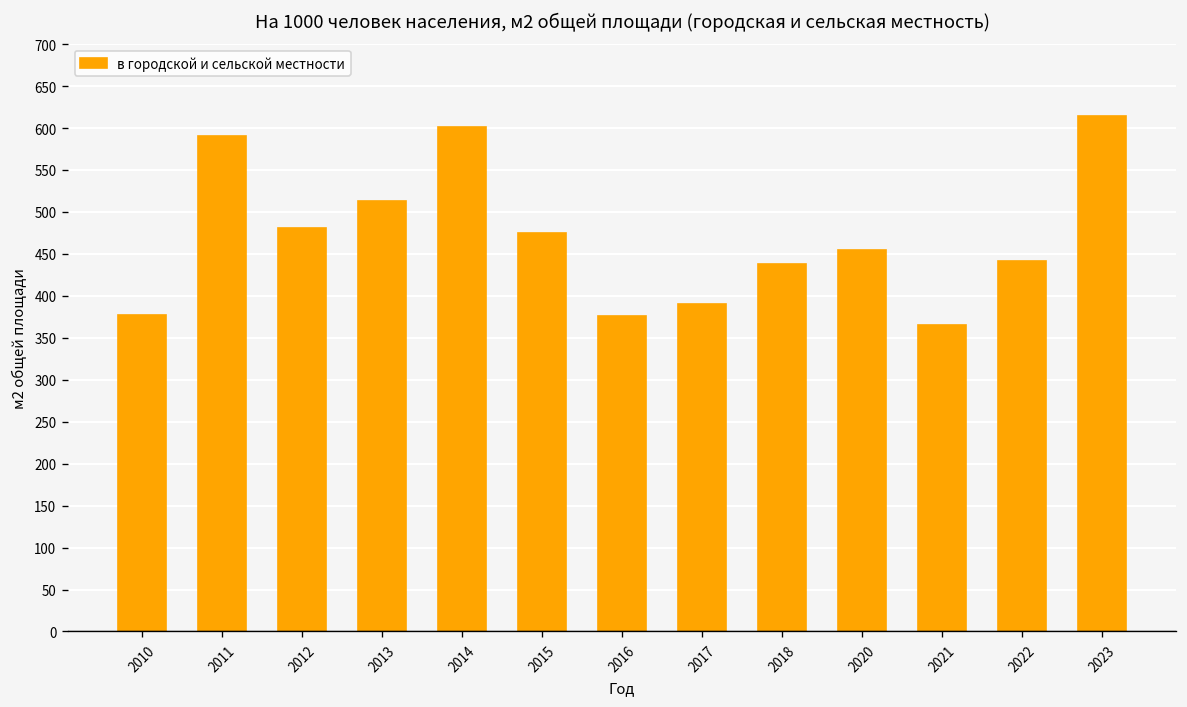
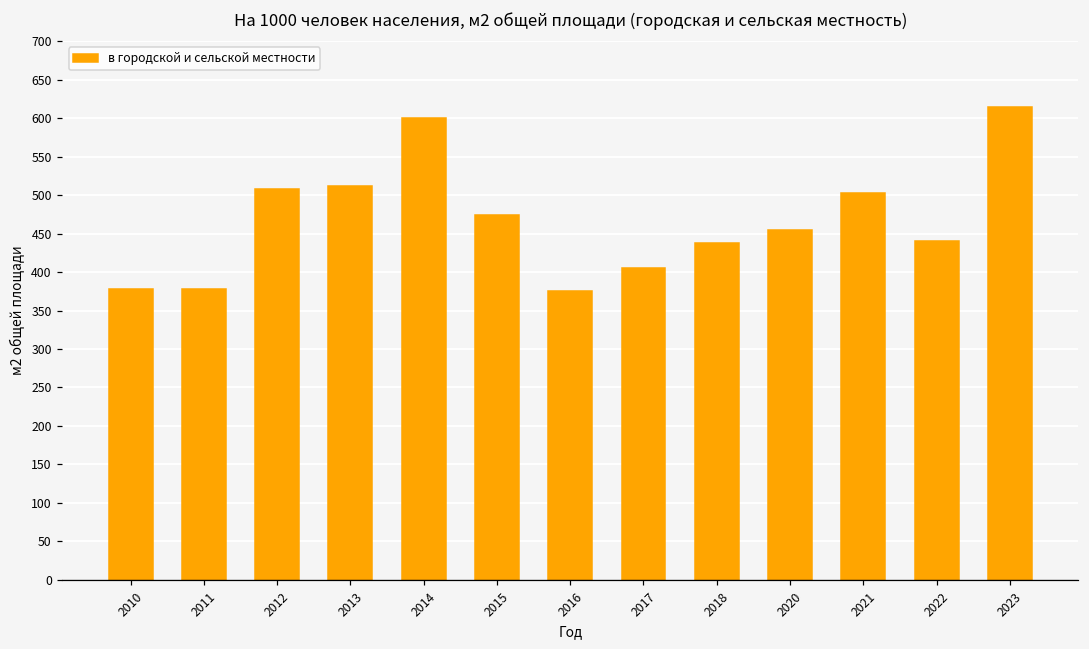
  {
    "2010": 380,
-   "2011": 590,
-   "2012": 480,
+   "2011": 380,
+   "2012": 510,
    "2013": 510,
    "2014": 600,
    "2015": 470,
    "2016": 380,
-   "2017": 390,
+   "2017": 410,
    "2018": 440,
    "2020": 460,
-   "2021": 370,
+   "2021": 500,
    "2022": 440,
    "2023": 610
  }
